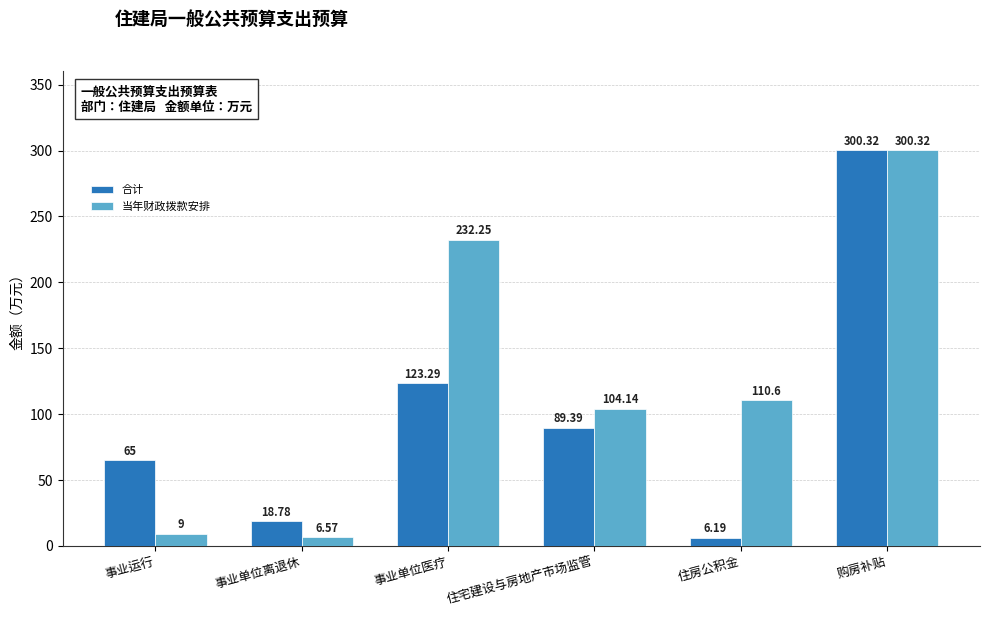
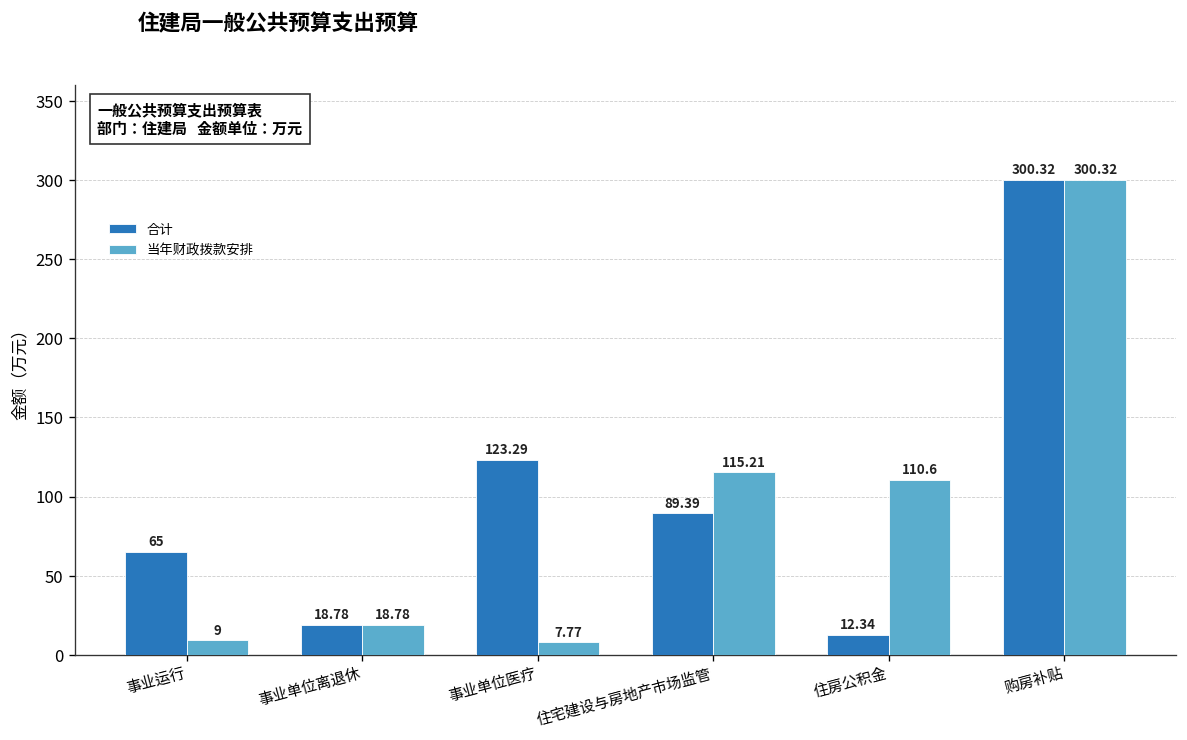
  {
    "合计": {
      "事业运行": 65,
      "事业单位离退休": 18.78,
      "事业单位医疗": 123.29,
      "住宅建设与房地产市场监管": 89.39,
-     "住房公积金": 6.19,
+     "住房公积金": 12.34,
      "购房补贴": 300.32
    },
    "当年财政拨款安排": {
      "事业运行": 9,
-     "事业单位离退休": 6.57,
-     "事业单位医疗": 232.25,
-     "住宅建设与房地产市场监管": 104.14,
+     "事业单位离退休": 18.78,
+     "事业单位医疗": 7.77,
+     "住宅建设与房地产市场监管": 115.21,
      "住房公积金": 110.6,
      "购房补贴": 300.32
    }
  }
